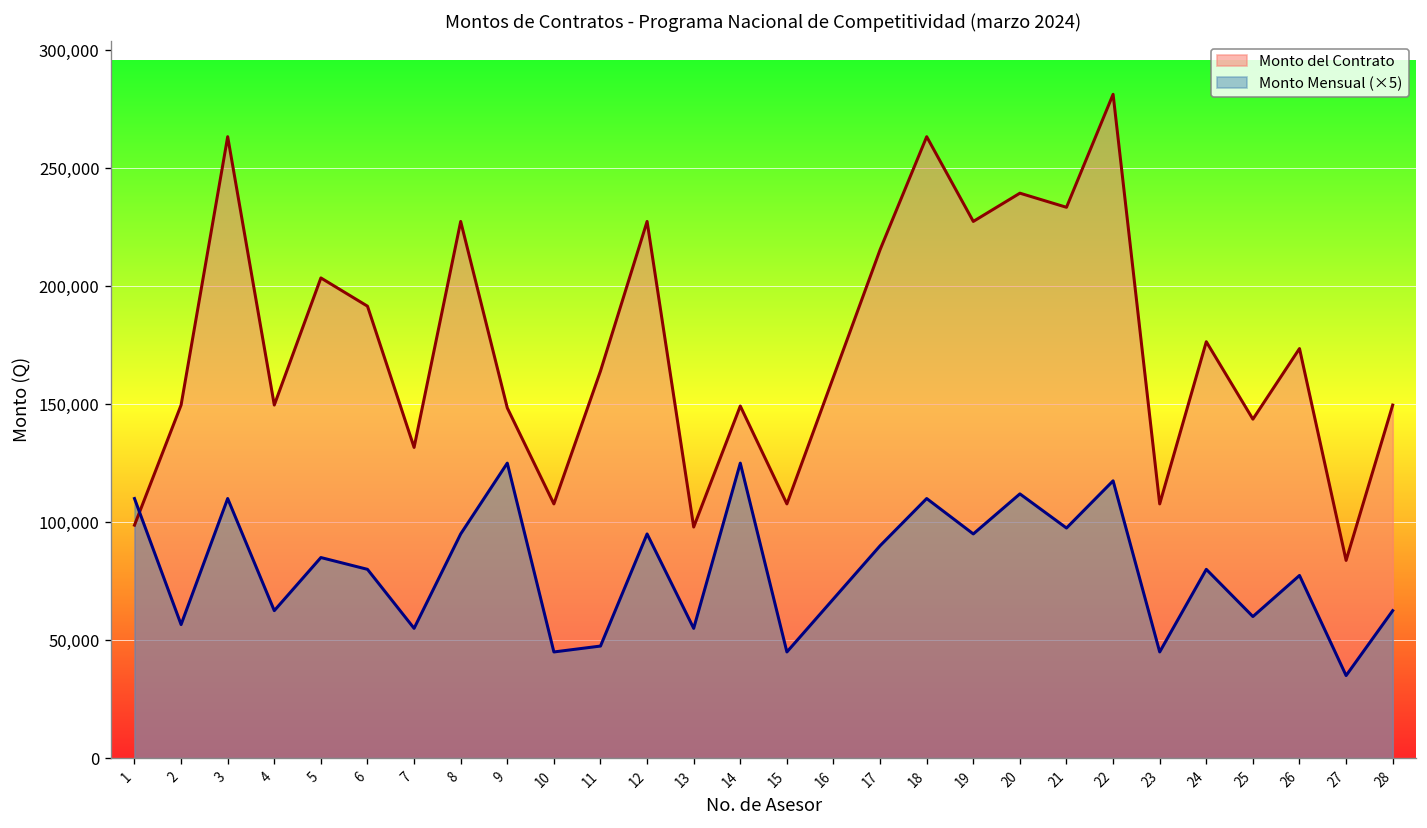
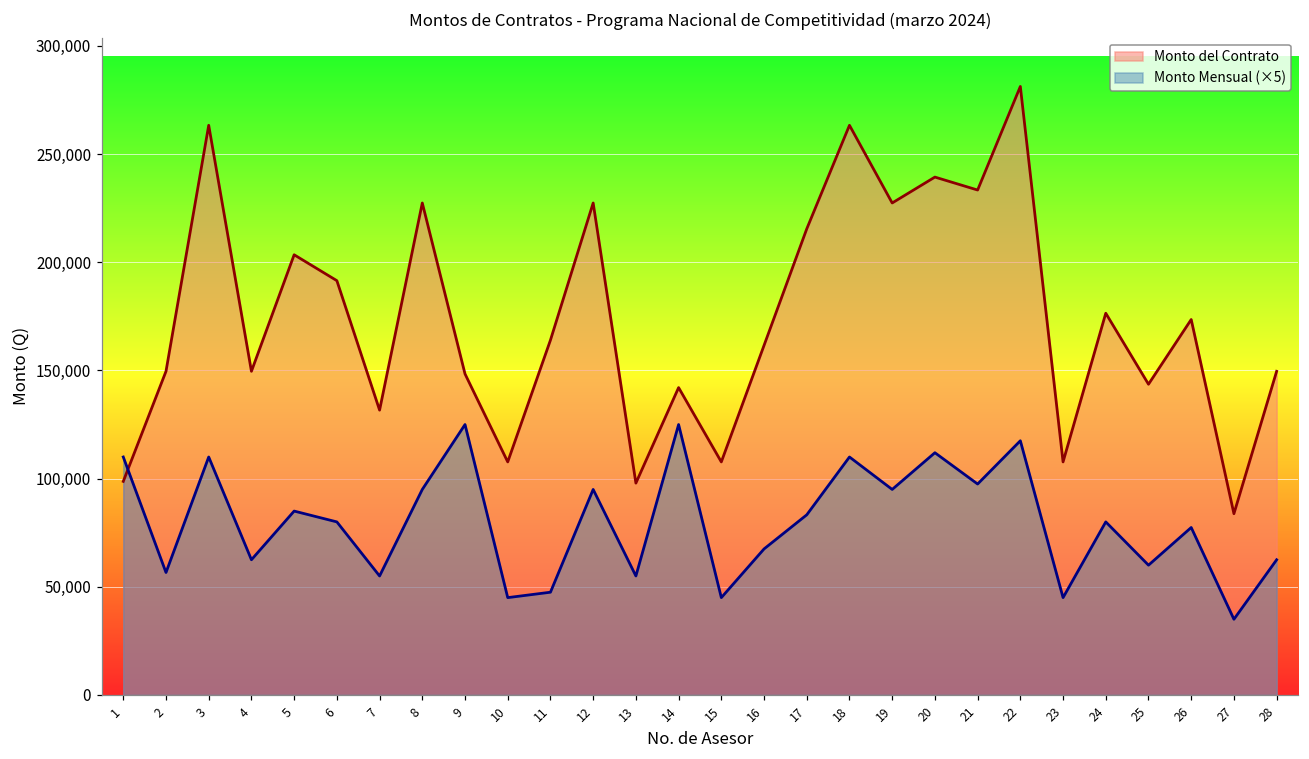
  {
    "Monto del Contrato": {
      "1": "99,000",
      "2": "150,000",
      "3": "263,000",
      "4": "150,000",
      "5": "203,000",
      "6": "191,000",
      "7": "132,000",
      "8": "227,000",
      "9": "148,000",
      "10": "108,000",
      "11": "164,000",
      "12": "227,000",
      "13": "98,000",
-     "14": "149,000",
+     "14": "142,000",
      "15": "108,000",
      "16": "162,000",
      "17": "215,000",
      "18": "263,000",
      "19": "227,000",
      "20": "239,000",
      "21": "233,000",
      "22": "281,000",
      "23": "108,000",
      "24": "176,000",
      "25": "144,000",
      "26": "174,000",
      "27": "84,000",
      "28": "150,000"
    },
    "Monto Mensual (×5)": {
      "1": "110,000",
      "2": "57,000",
      "3": "110,000",
      "4": "63,000",
      "5": "85,000",
      "6": "80,000",
      "7": "55,000",
      "8": "95,000",
      "9": "125,000",
      "10": "45,000",
      "11": "48,000",
      "12": "95,000",
      "13": "55,000",
      "14": "125,000",
      "15": "45,000",
      "16": "68,000",
-     "17": "90,000",
+     "17": "83,000",
      "18": "110,000",
      "19": "95,000",
      "20": "112,000",
      "21": "98,000",
      "22": "118,000",
      "23": "45,000",
      "24": "80,000",
      "25": "60,000",
      "26": "77,000",
      "27": "35,000",
      "28": "63,000"
    }
  }
